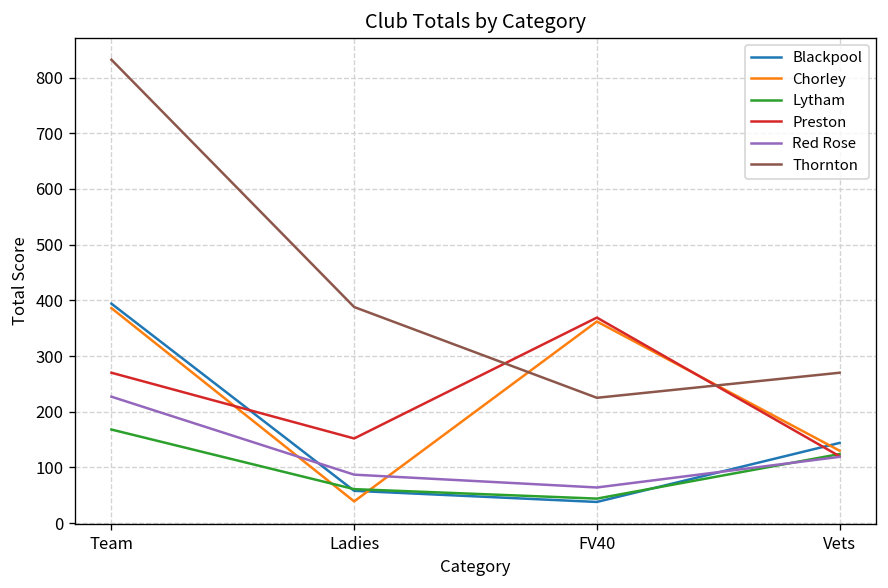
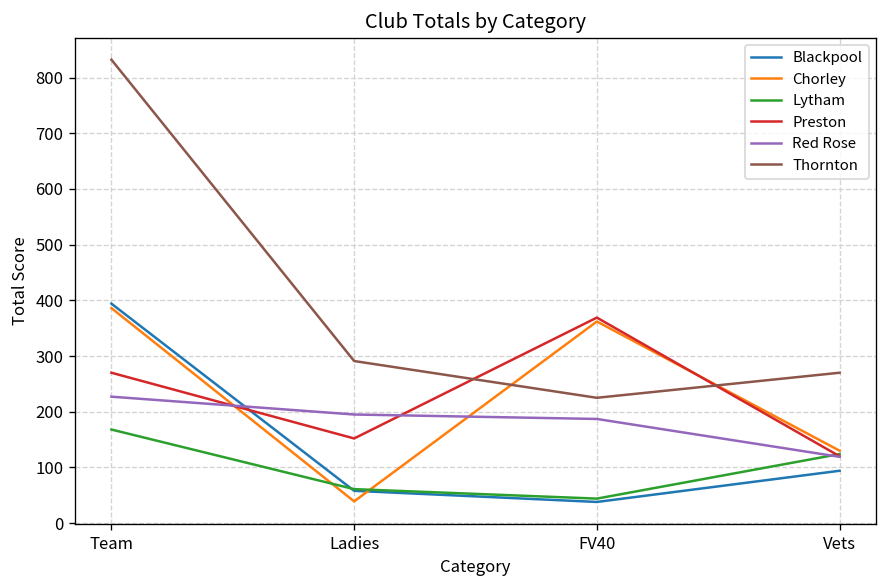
  {
    "Blackpool": {
      "Team": 390,
      "FV40": 40,
-     "Vets": 140
+     "Vets": 90
    },
    "Chorley": {
      "Team": 390,
      "Ladies": 40,
      "FV40": 360,
      "Vets": 130
    },
    "Lytham": {
      "Team": 170,
      "FV40": 40
    },
    "Preston": {
      "Team": 270,
      "Ladies": 150,
      "FV40": 370
    },
    "Red Rose": {
      "Team": 230,
-     "Ladies": 90,
-     "FV40": 60
+     "Ladies": 200,
+     "FV40": 190
    },
    "Thornton": {
      "Team": 830,
-     "Ladies": 390,
+     "Ladies": 290,
      "FV40": 230,
      "Vets": 270
    }
  }
